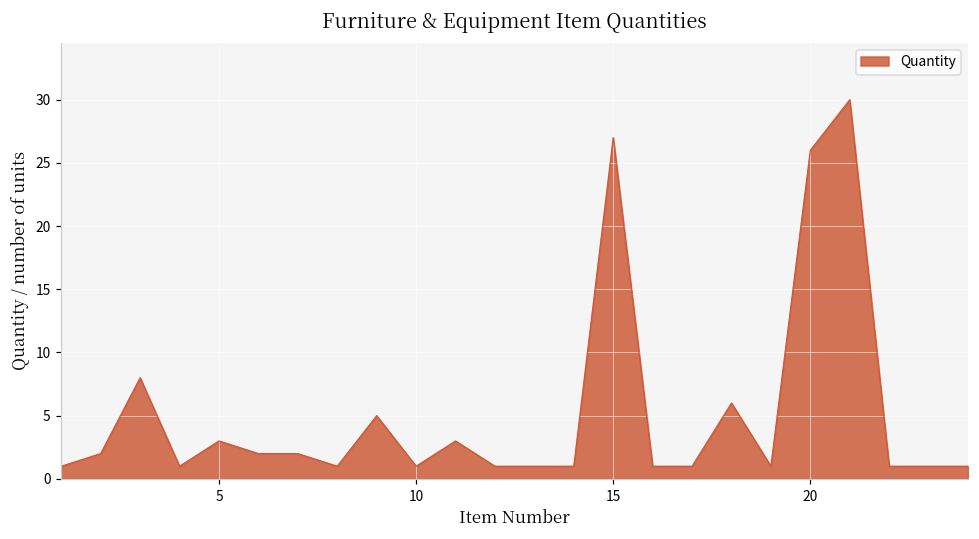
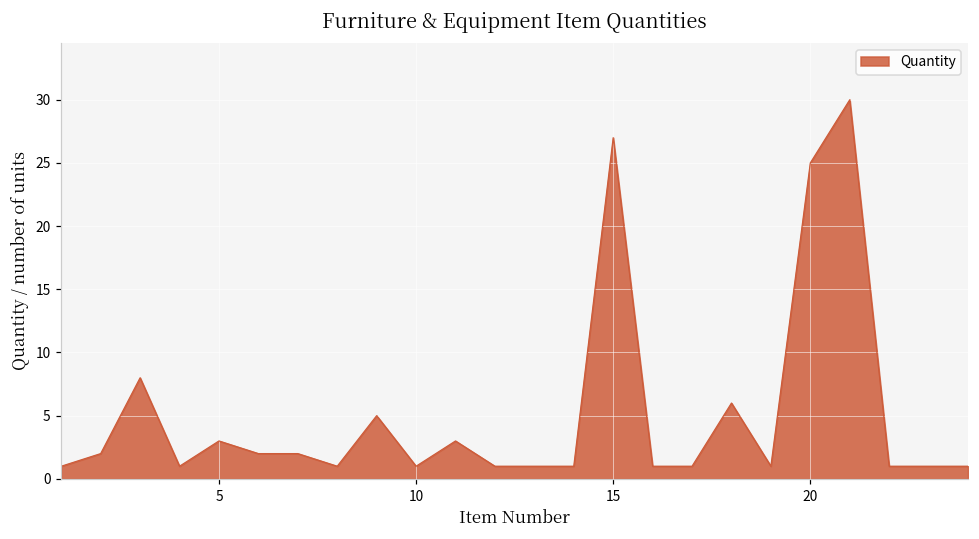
  {
    "5": 3,
    "10": 1,
    "15": 27,
-   "20": 26
+   "20": 25
  }
